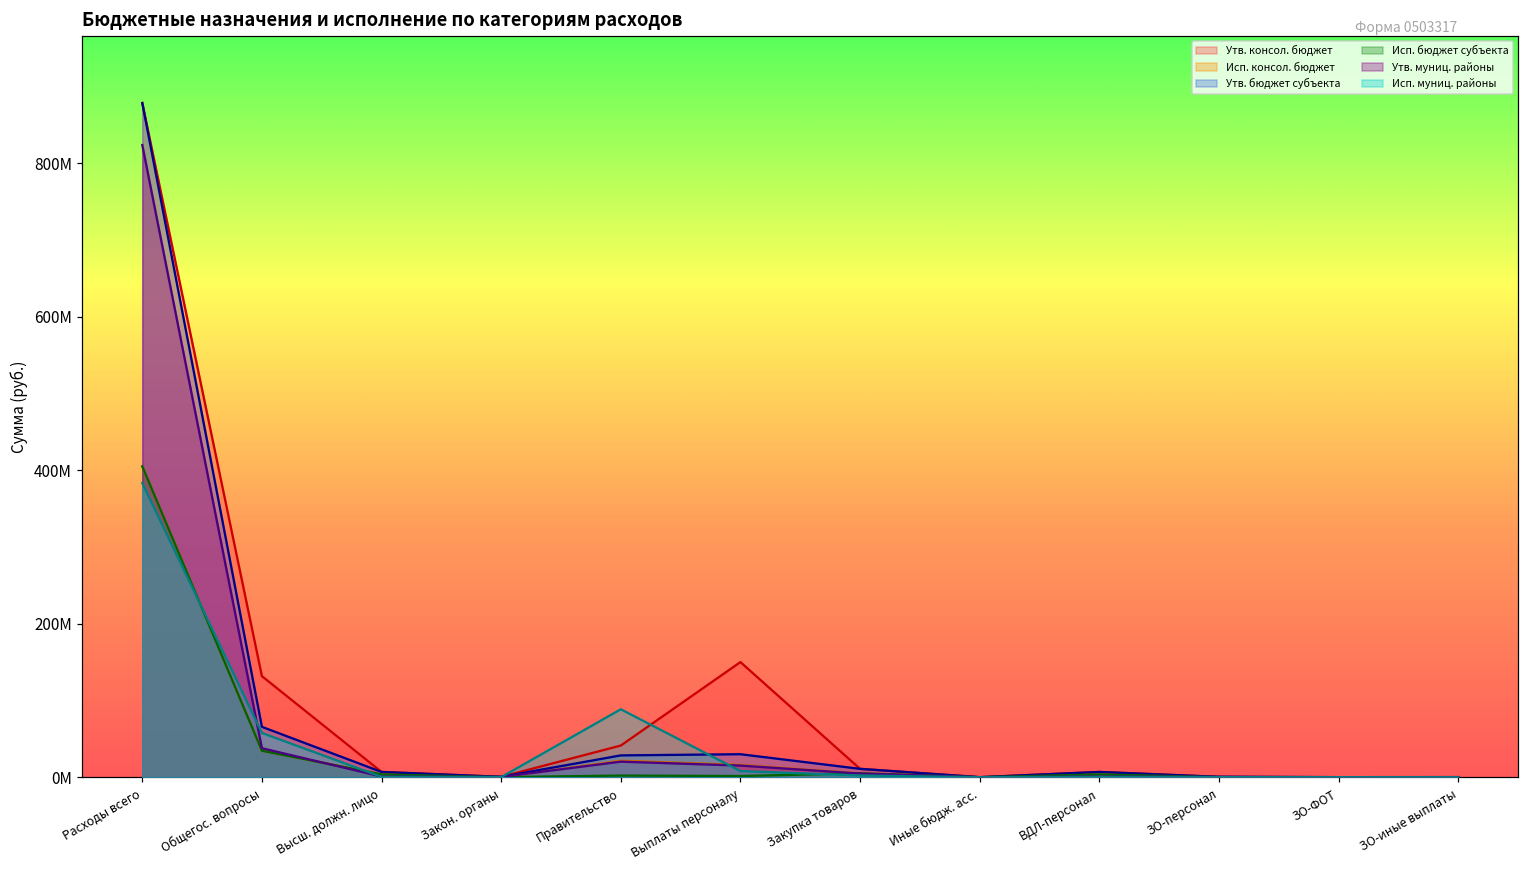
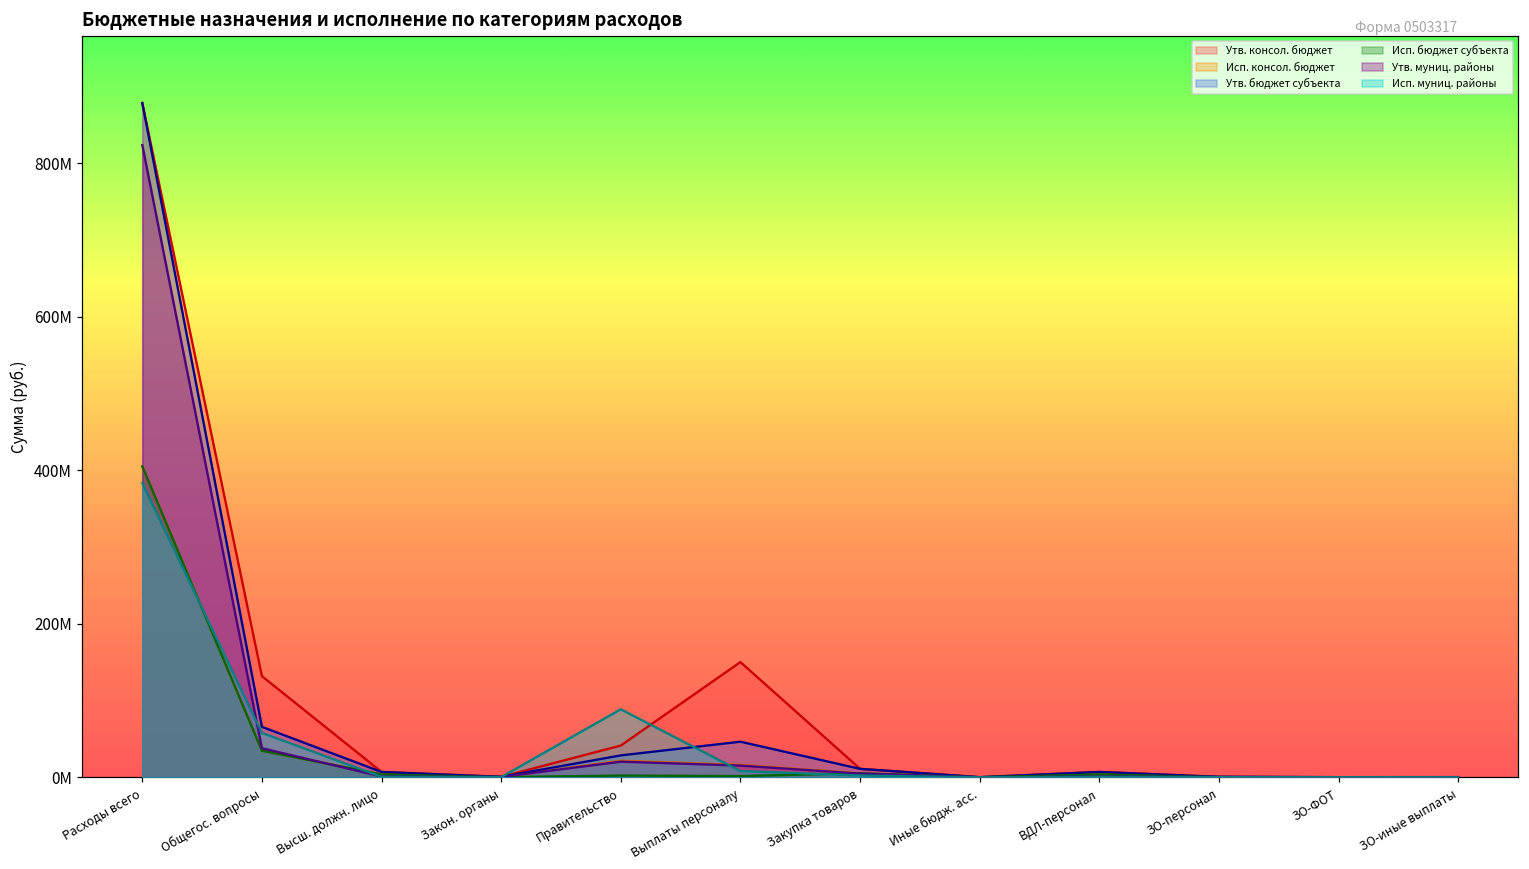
  {
    "Утв. бюджет субъекта": {
      "Общегос. вопросы": 70000000,
      "Правительство": 30000000,
-     "Выплаты персоналу": 30000000
+     "Выплаты персоналу": 50000000
    },
    "Исп. бюджет субъекта": {
      "Правительство": 0,
      "Выплаты персоналу": 0
    },
    "Утв. муниц. районы": {
      "Расходы всего": 820000000
    },
    "Исп. муниц. районы": {
      "Расходы всего": 380000000,
      "Общегос. вопросы": 60000000,
      "Правительство": 90000000,
      "Выплаты персоналу": 10000000
    }
  }
